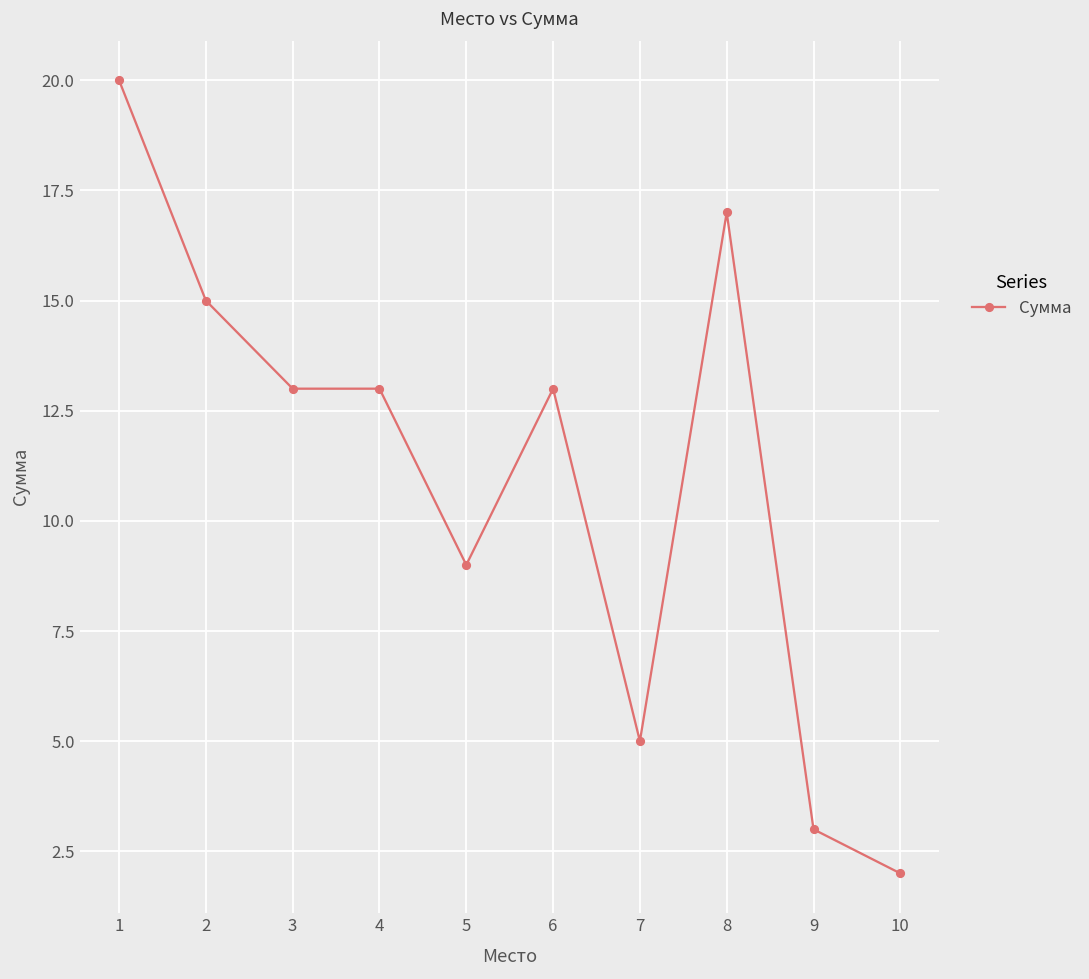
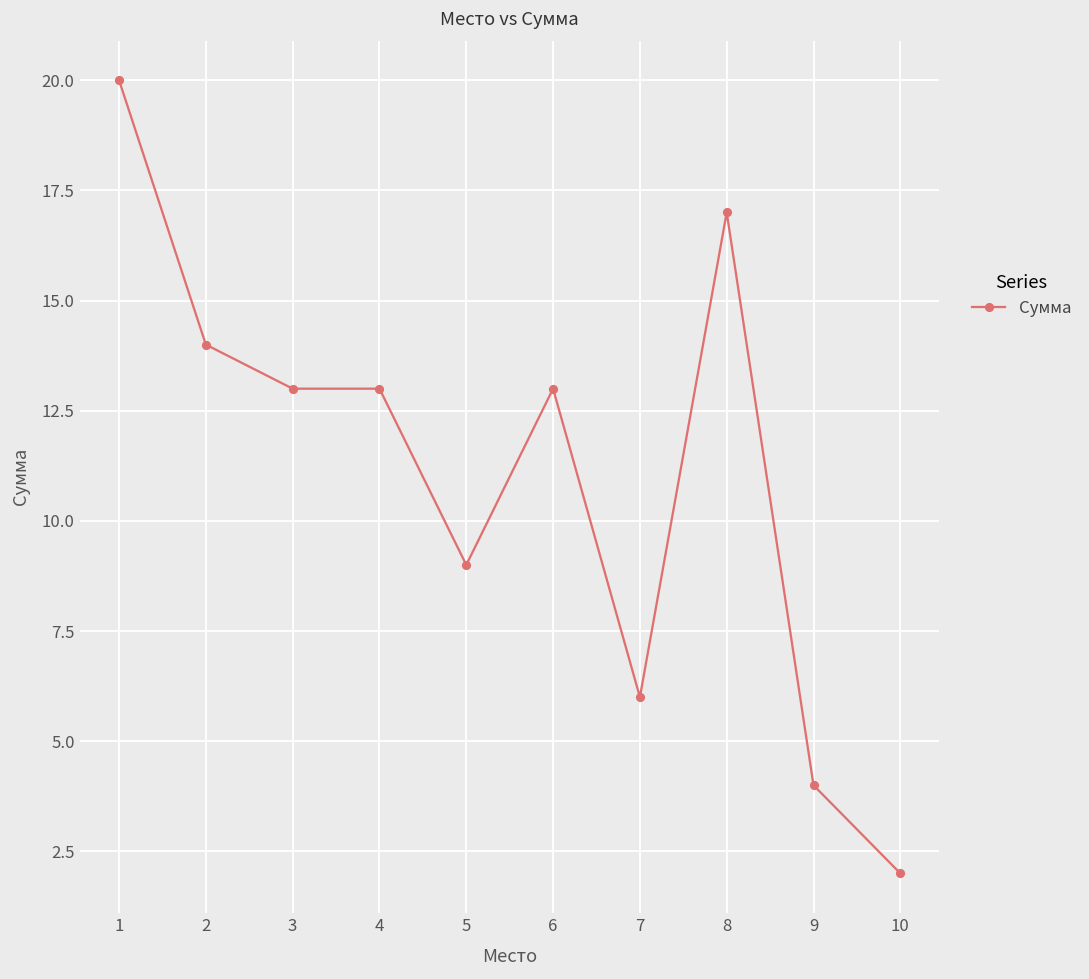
  {
    "1": 20,
-   "2": 15,
+   "2": 14,
    "3": 13,
    "4": 13,
    "5": 9,
    "6": 13,
-   "7": 5,
+   "7": 6,
    "8": 17,
-   "9": 3,
+   "9": 4,
    "10": 2
  }
